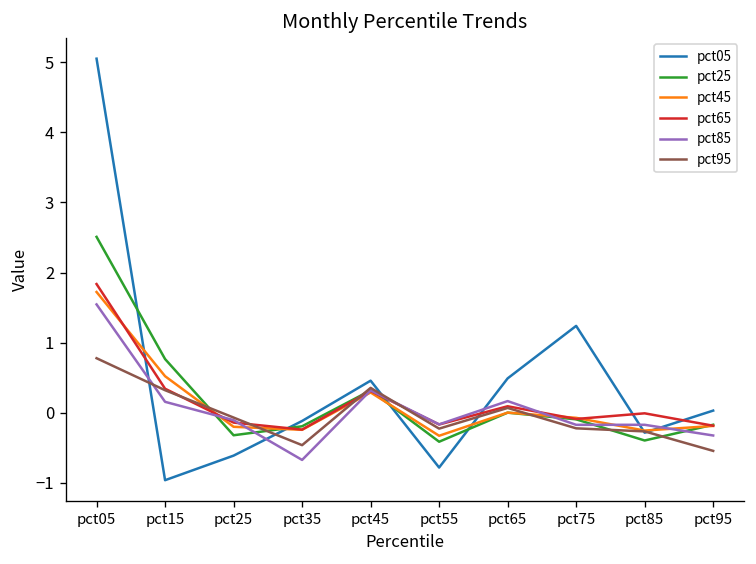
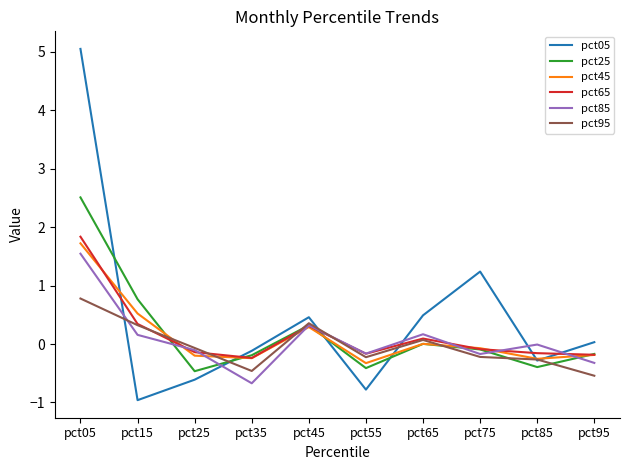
  {
    "pct05": {
      "pct05": 5.1,
      "pct15": -1.0,
      "pct25": -0.6,
      "pct35": -0.1,
      "pct45": 0.5,
      "pct55": -0.8,
      "pct65": 0.5,
      "pct75": 1.2,
      "pct95": 0.0
    },
    "pct25": {
      "pct05": 2.5,
      "pct15": 0.8,
-     "pct25": -0.3,
+     "pct25": -0.5,
      "pct35": -0.2,
      "pct55": -0.4,
      "pct85": -0.4
    },
    "pct45": {
      "pct05": 1.7,
      "pct15": 0.5,
      "pct25": -0.2,
      "pct55": -0.3
    },
    "pct65": {
      "pct05": 1.8,
-     "pct85": 0.0
+     "pct85": -0.2
    },
    "pct85": {
      "pct05": 1.5,
      "pct15": 0.2,
      "pct35": -0.7,
      "pct65": 0.2,
      "pct75": -0.2,
-     "pct85": -0.2,
+     "pct85": 0.0,
      "pct95": -0.3
    },
    "pct95": {
      "pct05": 0.8,
      "pct35": -0.5,
      "pct55": -0.2,
      "pct75": -0.2,
      "pct95": -0.5
    }
  }
